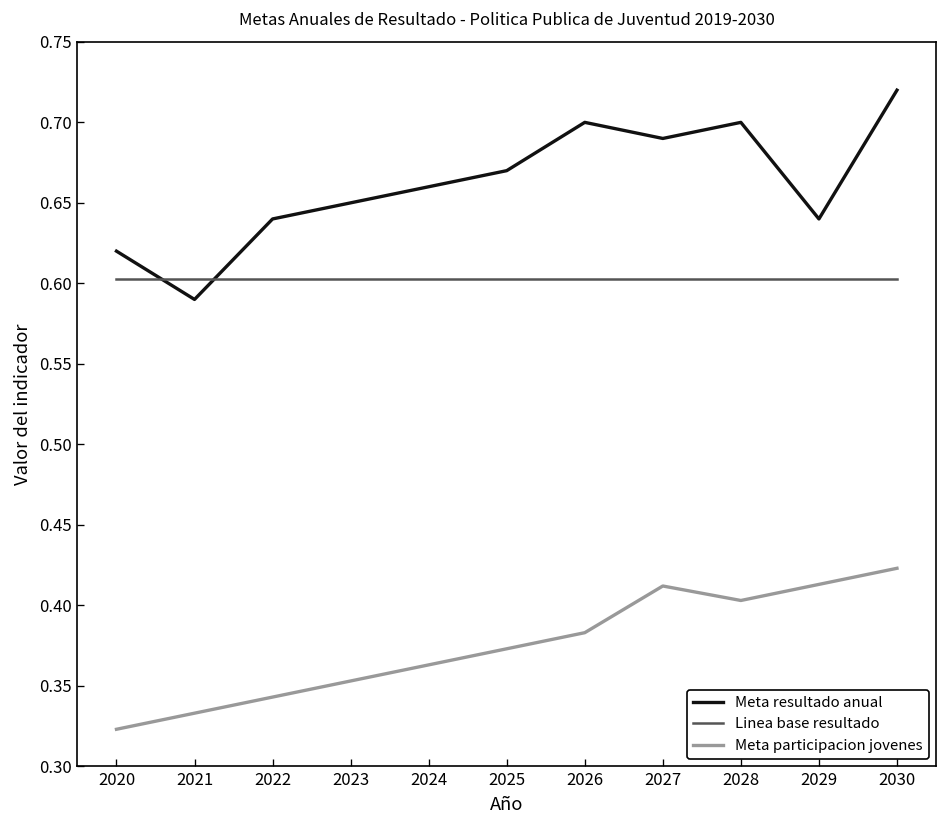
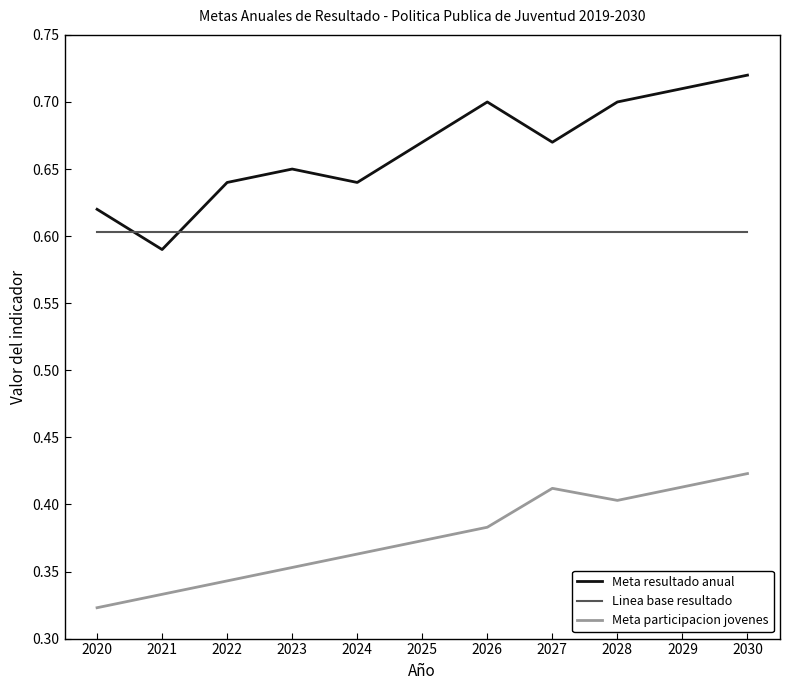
  {
    "Meta resultado anual": {
      "2020": 0.62,
      "2021": 0.59,
      "2022": 0.64,
      "2023": 0.65,
-     "2024": 0.66,
+     "2024": 0.64,
      "2025": 0.67,
      "2026": 0.70,
-     "2027": 0.69,
+     "2027": 0.67,
      "2028": 0.70,
-     "2029": 0.64,
+     "2029": 0.71,
      "2030": 0.72
    },
    "Linea base resultado": {
      "2020": 0.603,
      "2021": 0.603,
      "2022": 0.603,
      "2023": 0.603,
      "2024": 0.603,
      "2025": 0.603,
      "2026": 0.603,
      "2027": 0.603,
      "2028": 0.603,
      "2029": 0.603,
      "2030": 0.603
    },
    "Meta participacion jovenes": {
      "2020": 0.323,
      "2021": 0.333,
      "2022": 0.343,
      "2023": 0.353,
      "2024": 0.363,
      "2025": 0.373,
      "2026": 0.383,
      "2027": 0.412,
      "2028": 0.403,
      "2029": 0.413,
      "2030": 0.423
    }
  }
